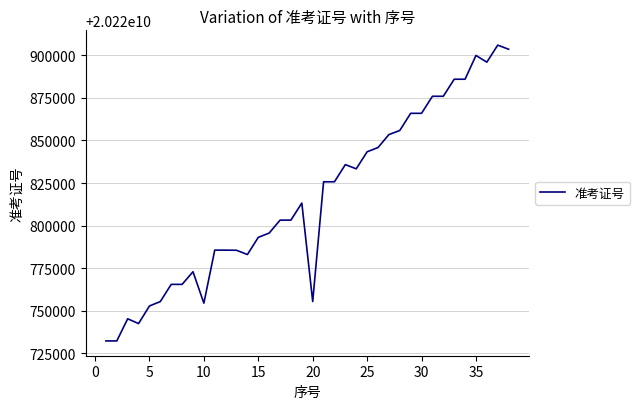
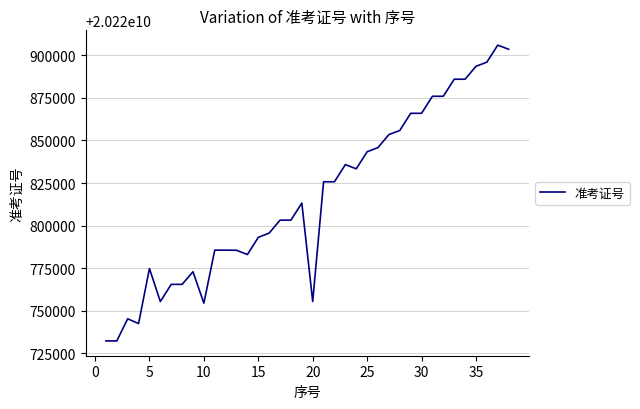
  {
-   "5": 20220753000,
+   "5": 20220775000,
    "10": 20220754000,
    "15": 20220793000,
    "20": 20220755000,
    "25": 20220843000,
    "30": 20220866000,
-   "35": 20220900000
+   "35": 20220894000
  }
